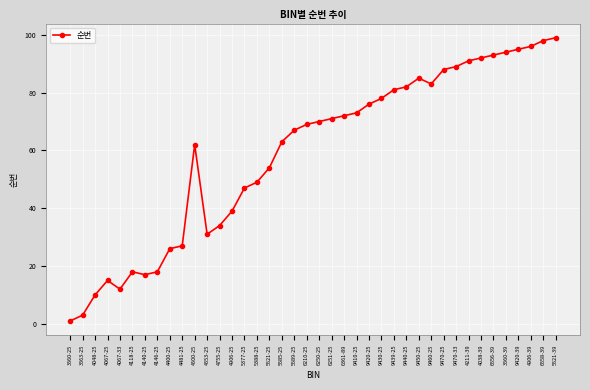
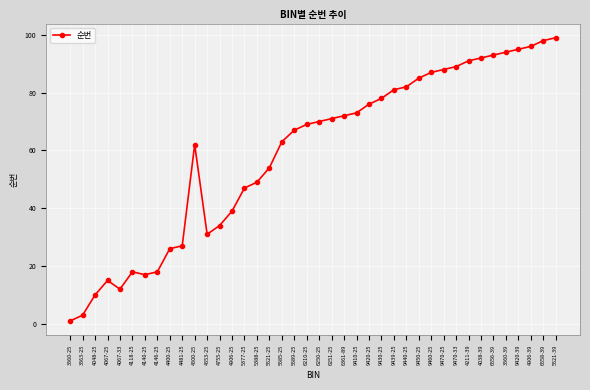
  {
    "3560-25": 1,
    "3563-25": 3,
    "4048-25": 10,
    "4067-25": 15,
    "4067-33": 12,
    "4118-25": 18,
    "4140-25": 17,
    "4146-25": 18,
    "4400-25": 26,
    "4481-25": 27,
    "4500-25": 62,
    "4553-25": 31,
    "4755-25": 34,
    "4906-25": 39,
    "5377-25": 47,
    "5388-25": 49,
    "5521-25": 54,
    "5585-25": 63,
    "5589-25": 67,
    "6210-25": 69,
    "6250-25": 70,
    "6251-25": 71,
    "6361-89": 72,
    "9410-25": 73,
    "9420-25": 76,
    "9430-25": 78,
    "9439-25": 81,
    "9440-25": 82,
    "9450-25": 85,
-   "9460-25": 83,
+   "9460-25": 87,
    "9470-25": 88,
    "9470-33": 89,
    "4211-39": 91,
    "4038-39": 92,
    "6556-39": 93,
    "3560-39": 94,
    "9420-39": 95,
    "4906-39": 96,
    "6558-39": 98,
    "5521-39": 99
  }
